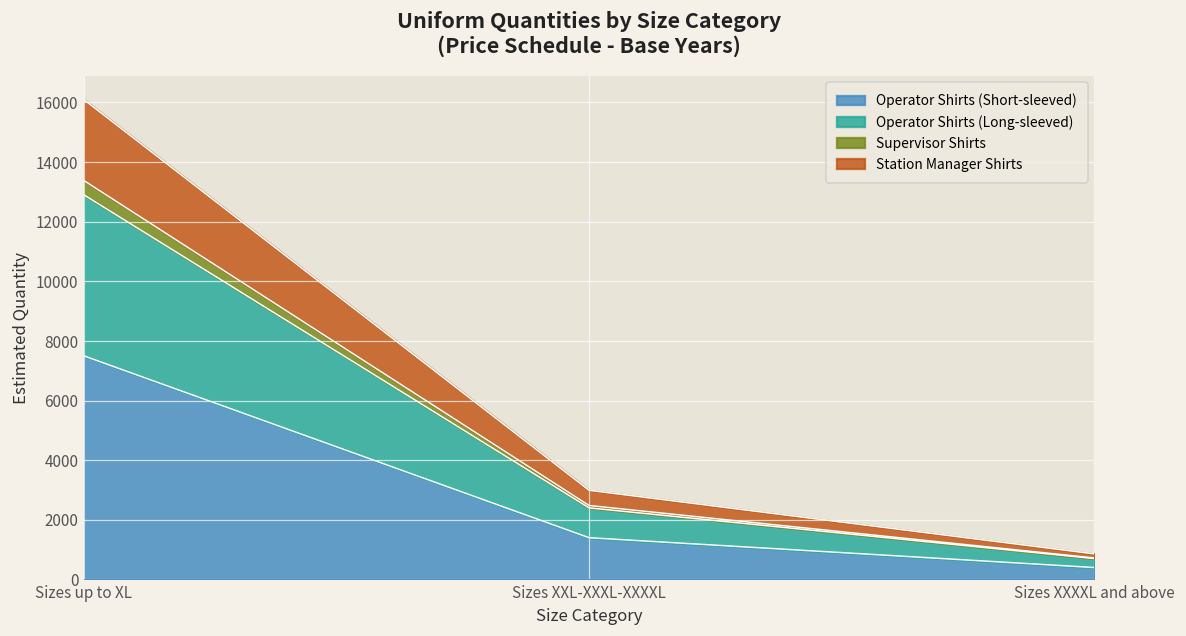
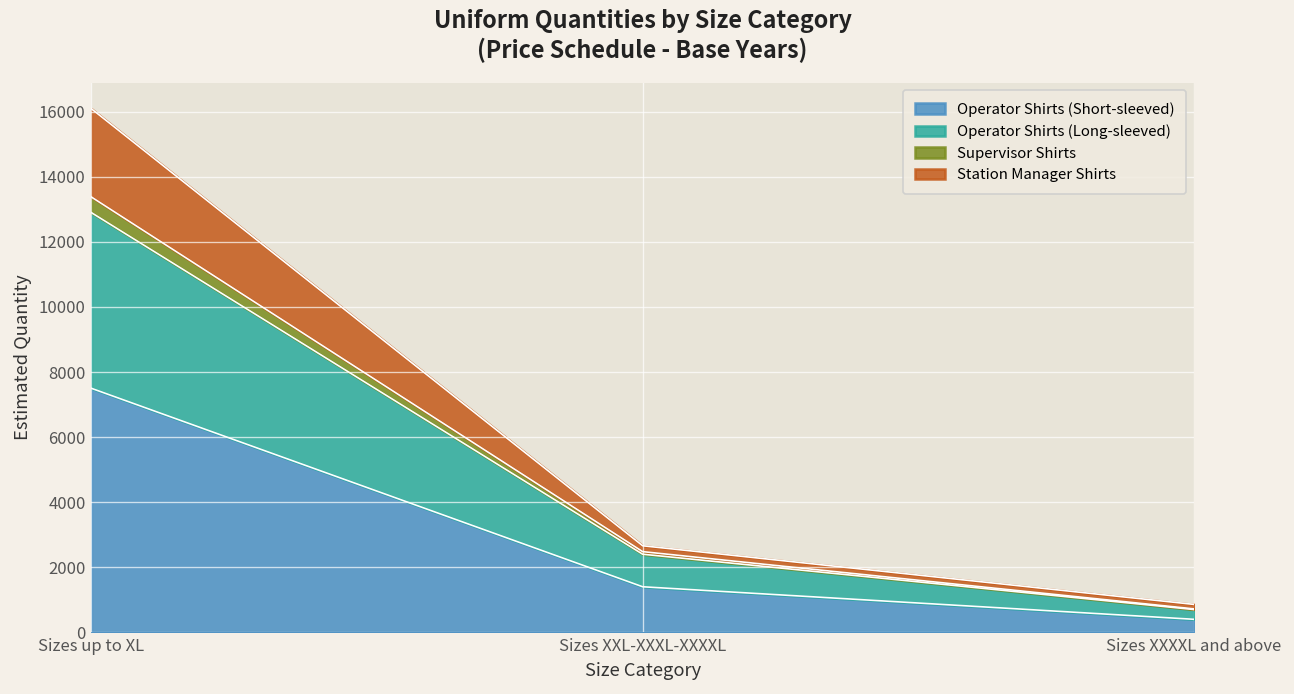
  {
    "Supervisor Shirts": {
      "Sizes up to XL": 500
    },
    "Station Manager Shirts": {
      "Sizes up to XL": 2700,
-     "Sizes XXL-XXXL-XXXXL": 500,
+     "Sizes XXL-XXXL-XXXXL": 200,
      "Sizes XXXXL and above": 100
    }
  }
